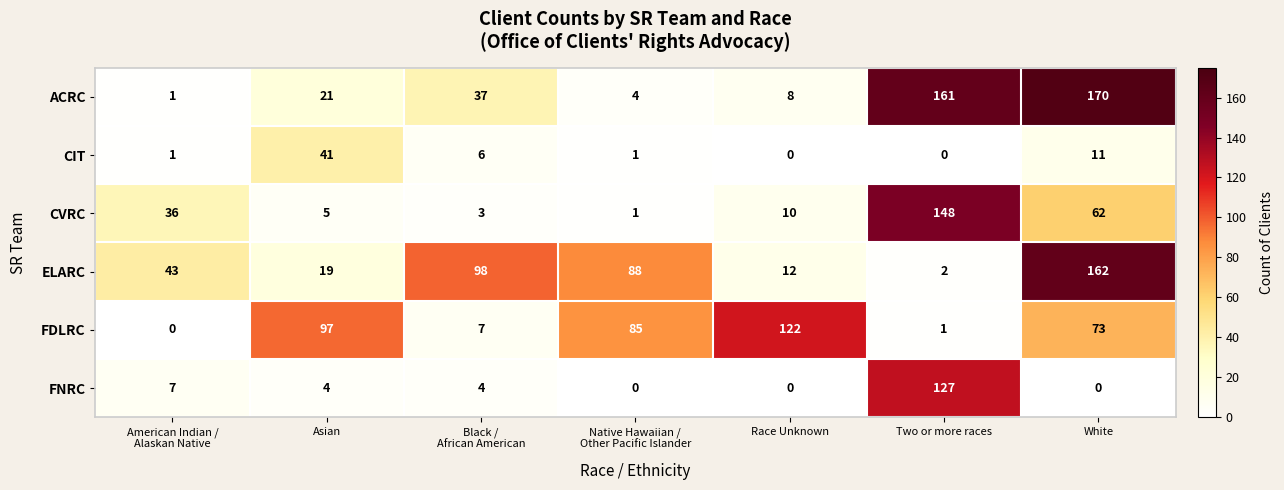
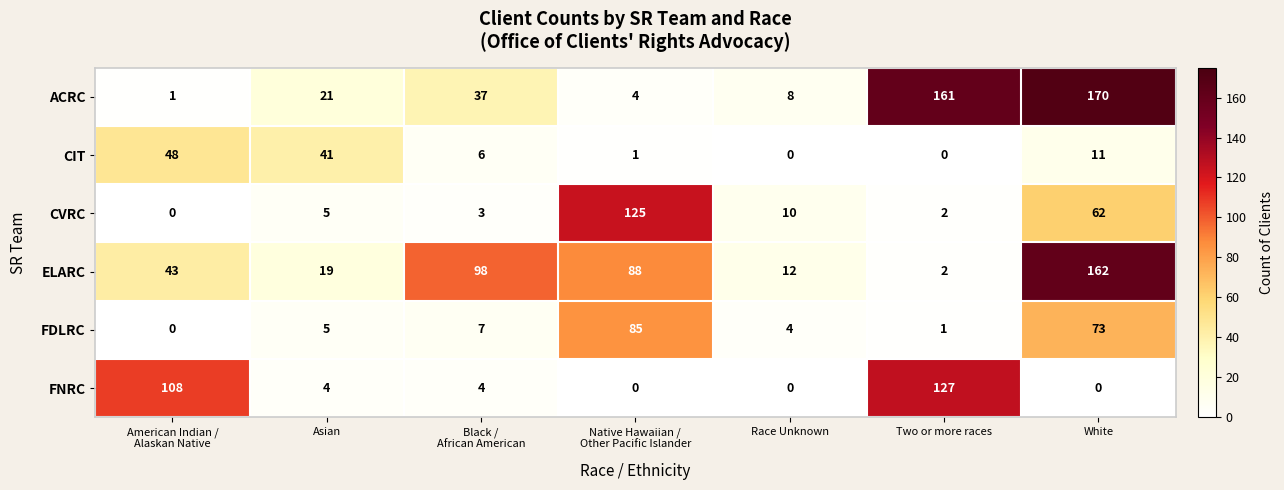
  {
    "ACRC": {
      "American Indian / Alaskan Native": 1,
      "Asian": 21,
      "Black / African American": 37,
      "Native Hawaiian / Other Pacific Islander": 4,
      "Race Unknown": 8,
      "Two or more races": 161,
      "White": 170
    },
    "CIT": {
-     "American Indian / Alaskan Native": 1,
+     "American Indian / Alaskan Native": 48,
      "Asian": 41,
      "Black / African American": 6,
      "Native Hawaiian / Other Pacific Islander": 1,
      "Race Unknown": 0,
      "Two or more races": 0,
      "White": 11
    },
    "CVRC": {
-     "American Indian / Alaskan Native": 36,
+     "American Indian / Alaskan Native": 0,
      "Asian": 5,
      "Black / African American": 3,
-     "Native Hawaiian / Other Pacific Islander": 1,
+     "Native Hawaiian / Other Pacific Islander": 125,
      "Race Unknown": 10,
-     "Two or more races": 148,
+     "Two or more races": 2,
      "White": 62
    },
    "ELARC": {
      "American Indian / Alaskan Native": 43,
      "Asian": 19,
      "Black / African American": 98,
      "Native Hawaiian / Other Pacific Islander": 88,
      "Race Unknown": 12,
      "Two or more races": 2,
      "White": 162
    },
    "FDLRC": {
      "American Indian / Alaskan Native": 0,
-     "Asian": 97,
+     "Asian": 5,
      "Black / African American": 7,
      "Native Hawaiian / Other Pacific Islander": 85,
-     "Race Unknown": 122,
+     "Race Unknown": 4,
      "Two or more races": 1,
      "White": 73
    },
    "FNRC": {
-     "American Indian / Alaskan Native": 7,
+     "American Indian / Alaskan Native": 108,
      "Asian": 4,
      "Black / African American": 4,
      "Native Hawaiian / Other Pacific Islander": 0,
      "Race Unknown": 0,
      "Two or more races": 127,
      "White": 0
    }
  }
